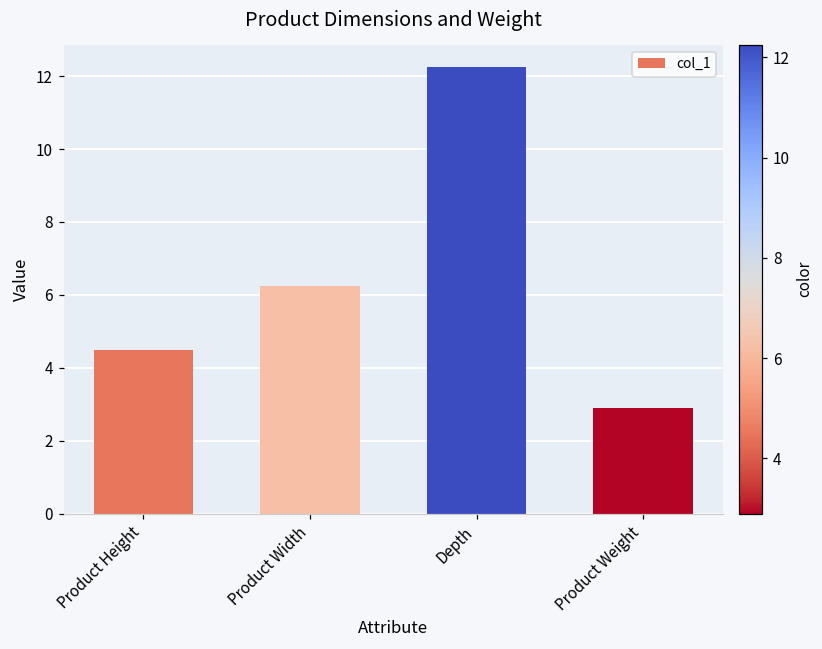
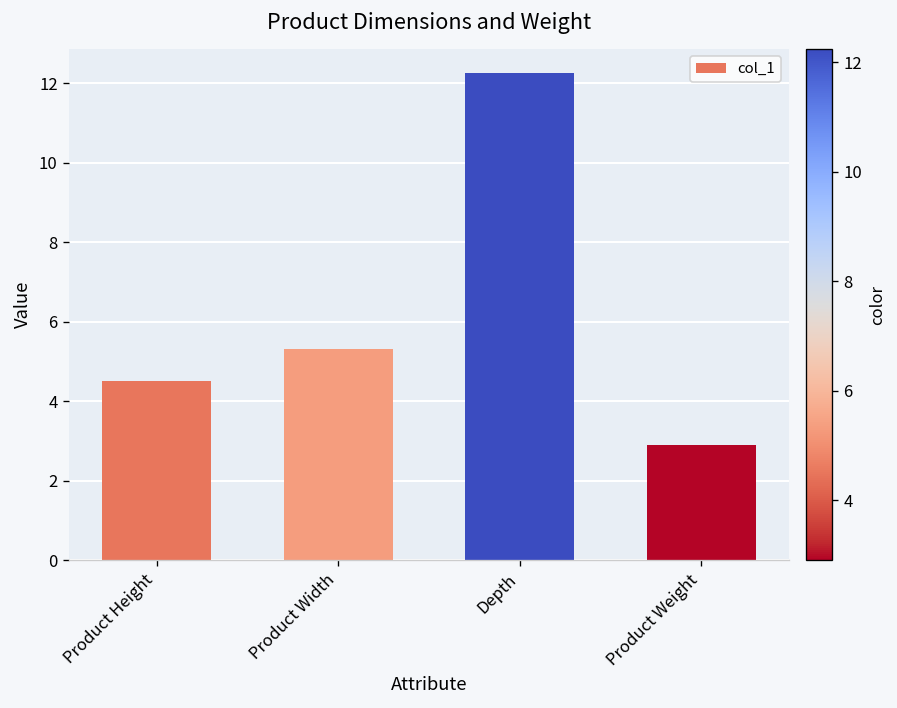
  {
    "Product Height": 4.5,
-   "Product Width": 6.3,
+   "Product Width": 5.3,
    "Depth": 12.3,
    "Product Weight": 2.9
  }
